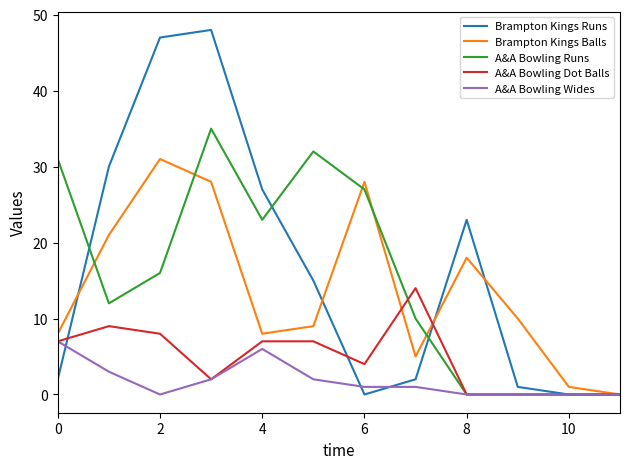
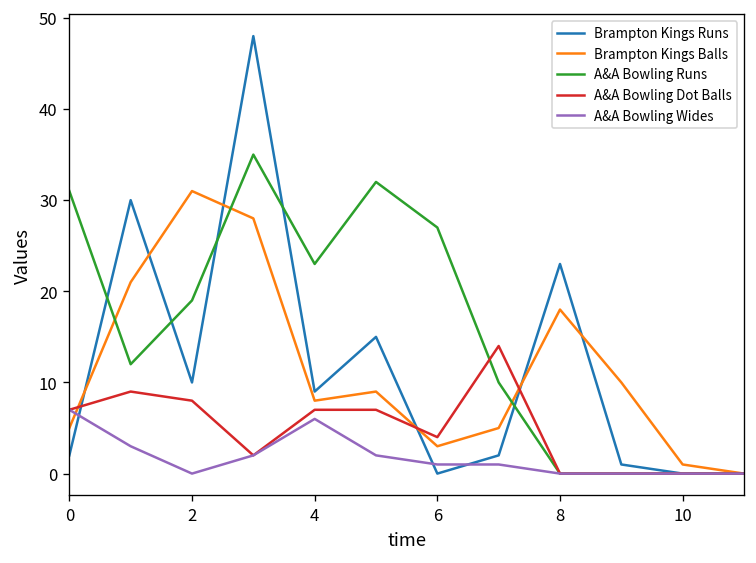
  {
    "Brampton Kings Runs": {
      "0": 2,
-     "2": 47,
-     "4": 27,
+     "2": 10,
+     "4": 9,
      "6": 0,
      "8": 23
    },
    "Brampton Kings Balls": {
-     "0": 8,
+     "0": 5,
      "2": 31,
      "4": 8,
-     "6": 28,
+     "6": 3,
      "8": 18,
      "10": 1
    },
    "A&A Bowling Runs": {
      "0": 31,
-     "2": 16,
+     "2": 19,
      "4": 23,
      "6": 27
    },
    "A&A Bowling Dot Balls": {
      "2": 8,
      "4": 7,
      "6": 4
    },
    "A&A Bowling Wides": {
      "2": 0,
      "4": 6,
      "6": 1
    }
  }
